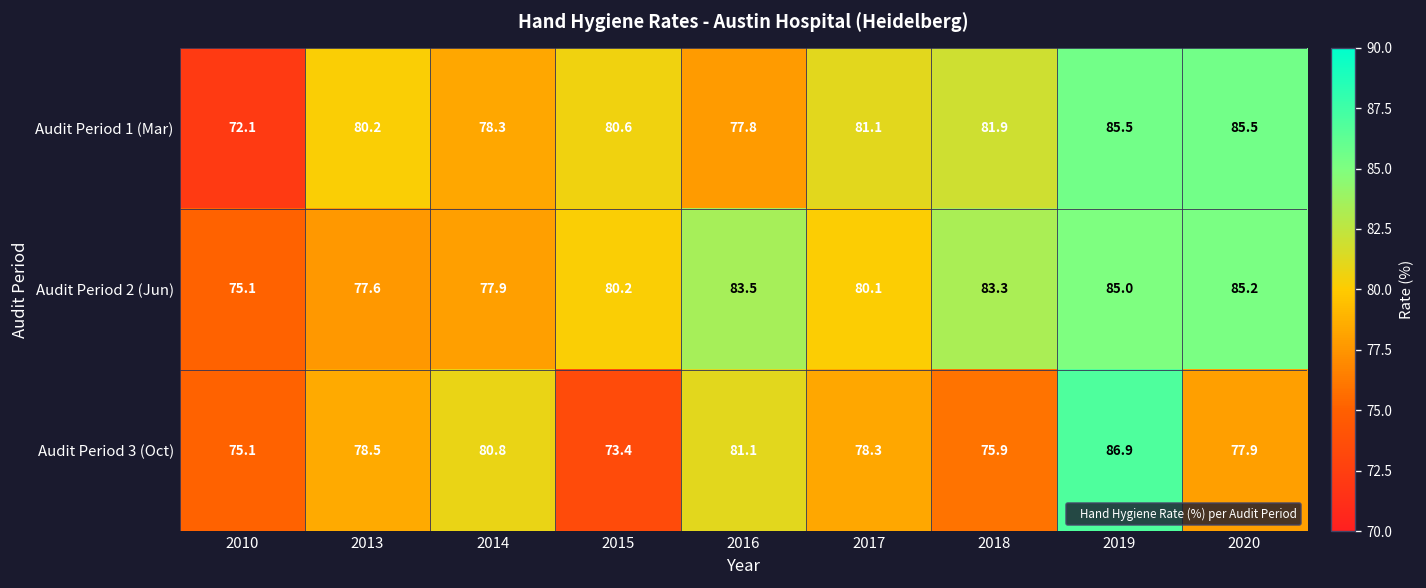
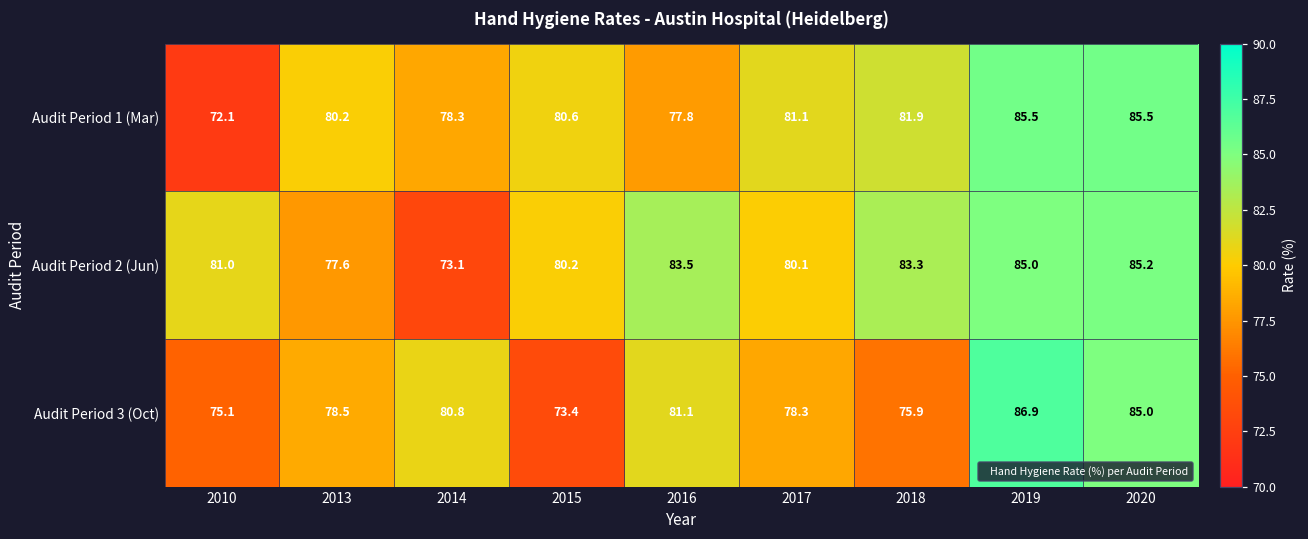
  {
    "Audit Period 1 (Mar)": {
      "2010": 72.1,
      "2013": 80.2,
      "2014": 78.3,
      "2015": 80.6,
      "2016": 77.8,
      "2017": 81.1,
      "2018": 81.9,
      "2019": 85.5,
      "2020": 85.5
    },
    "Audit Period 2 (Jun)": {
-     "2010": 75.1,
+     "2010": 81.0,
      "2013": 77.6,
-     "2014": 77.9,
+     "2014": 73.1,
      "2015": 80.2,
      "2016": 83.5,
      "2017": 80.1,
      "2018": 83.3,
      "2019": 85.0,
      "2020": 85.2
    },
    "Audit Period 3 (Oct)": {
      "2010": 75.1,
      "2013": 78.5,
      "2014": 80.8,
      "2015": 73.4,
      "2016": 81.1,
      "2017": 78.3,
      "2018": 75.9,
      "2019": 86.9,
-     "2020": 77.9
+     "2020": 85.0
    }
  }
